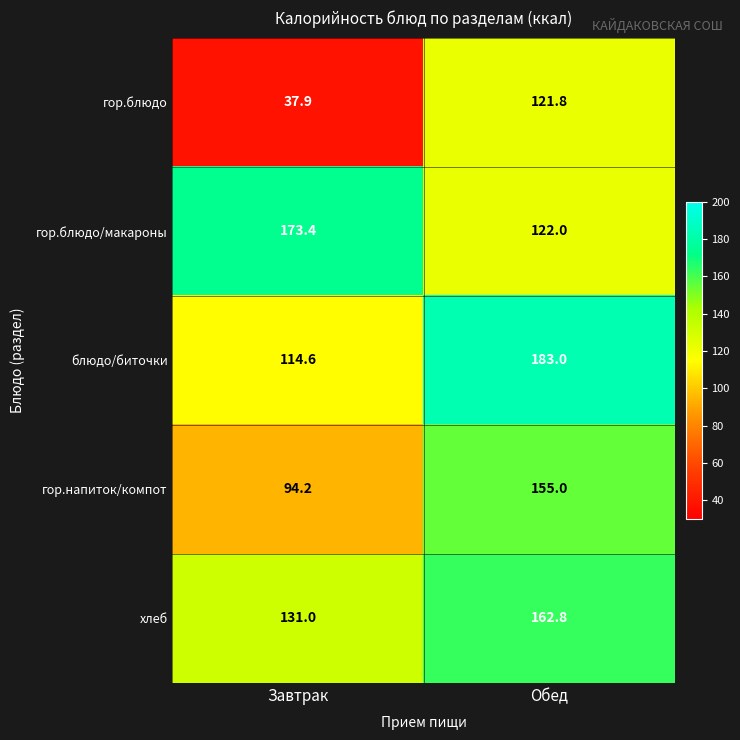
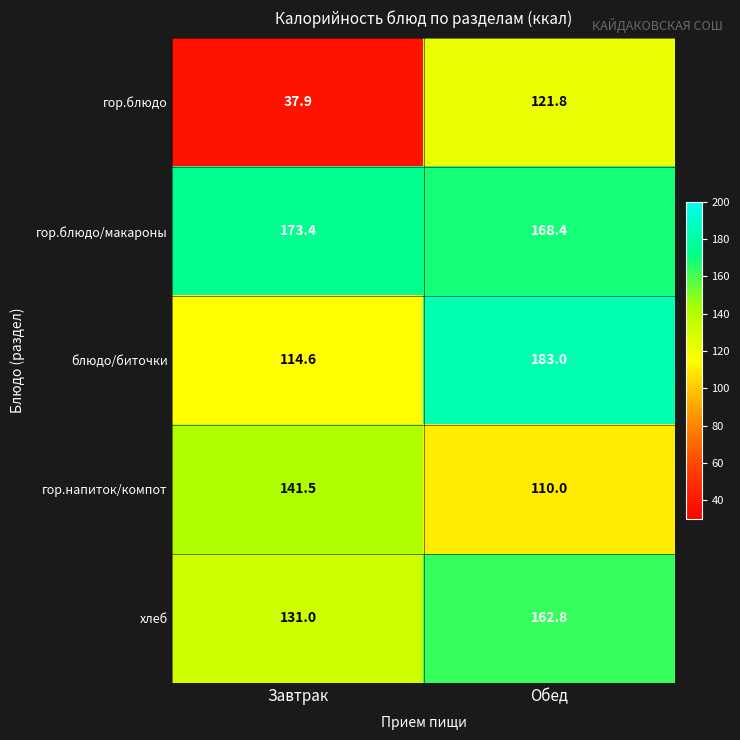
  {
    "гор.блюдо": {
      "Завтрак": 37.9,
      "Обед": 121.8
    },
    "гор.блюдо/макароны": {
      "Завтрак": 173.4,
-     "Обед": 122.0
+     "Обед": 168.4
    },
    "блюдо/биточки": {
      "Завтрак": 114.6,
      "Обед": 183.0
    },
    "гор.напиток/компот": {
-     "Завтрак": 94.2,
-     "Обед": 155.0
+     "Завтрак": 141.5,
+     "Обед": 110.0
    },
    "хлеб": {
      "Завтрак": 131.0,
      "Обед": 162.8
    }
  }
